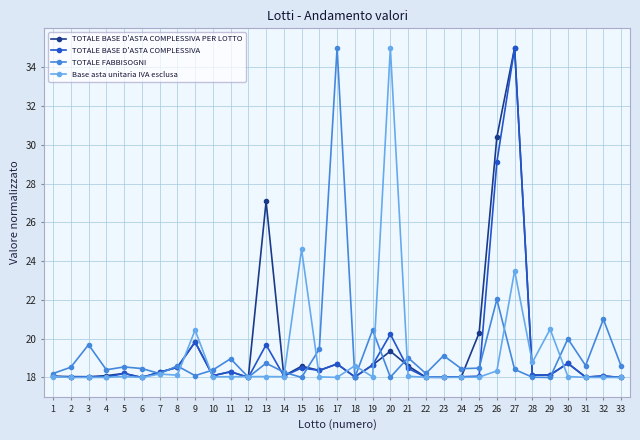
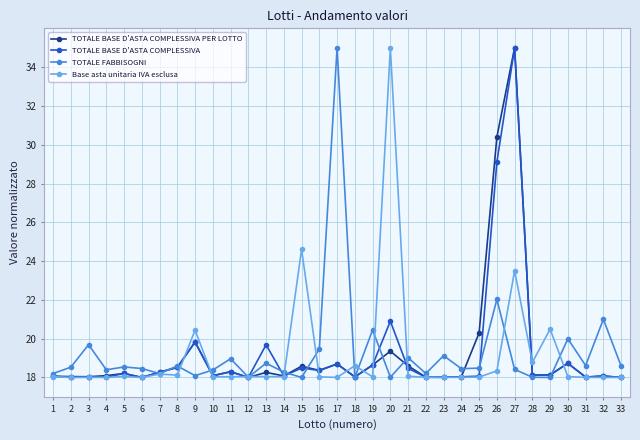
  {
    "TOTALE BASE D'ASTA COMPLESSIVA PER LOTTO": {
-     "13": 27.1,
+     "13": 18.3,
      "20": 19.4,
      "25": 20.3,
      "26": 30.4
    },
    "TOTALE BASE D'ASTA COMPLESSIVA": {
      "13": 19.7,
-     "20": 20.2,
+     "20": 20.9,
      "26": 29.1
    }
  }
